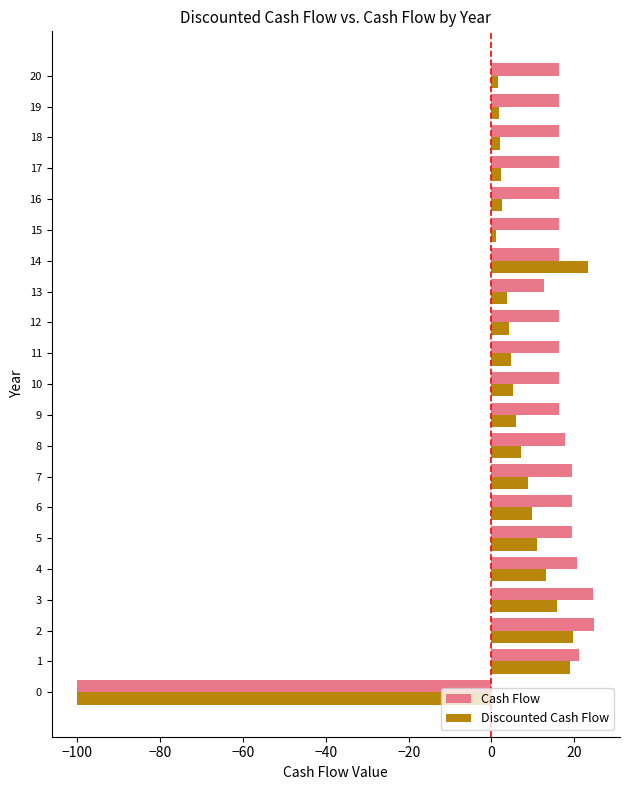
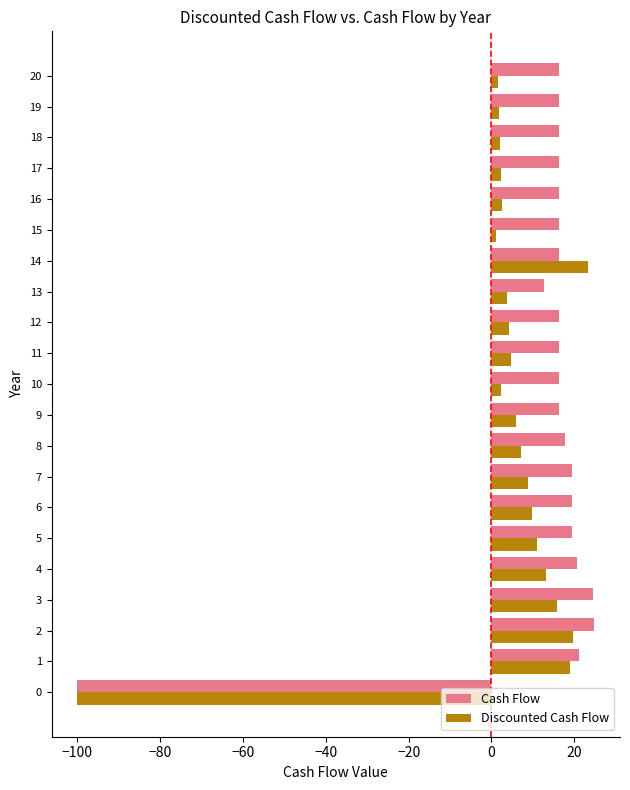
  {
    "Cash Flow": {
      "20": 16,
      "19": 16,
      "18": 16,
      "17": 16,
      "16": 16,
      "15": 16,
      "14": 16,
      "13": 13,
      "12": 16,
      "11": 16,
      "10": 16,
      "9": 16,
      "8": 18,
      "7": 19,
      "6": 19,
      "5": 19,
      "4": 21,
      "3": 24,
      "2": 25,
      "1": 21,
      "0": -100
    },
    "Discounted Cash Flow": {
      "20": 2,
      "19": 2,
      "18": 2,
      "17": 2,
      "16": 3,
      "15": 1,
      "14": 23,
      "13": 4,
      "12": 4,
      "11": 5,
-     "10": 5,
+     "10": 2,
      "9": 6,
      "8": 7,
      "7": 9,
      "6": 10,
      "5": 11,
      "4": 13,
      "3": 16,
      "2": 20,
      "1": 19,
      "0": -100
    }
  }
